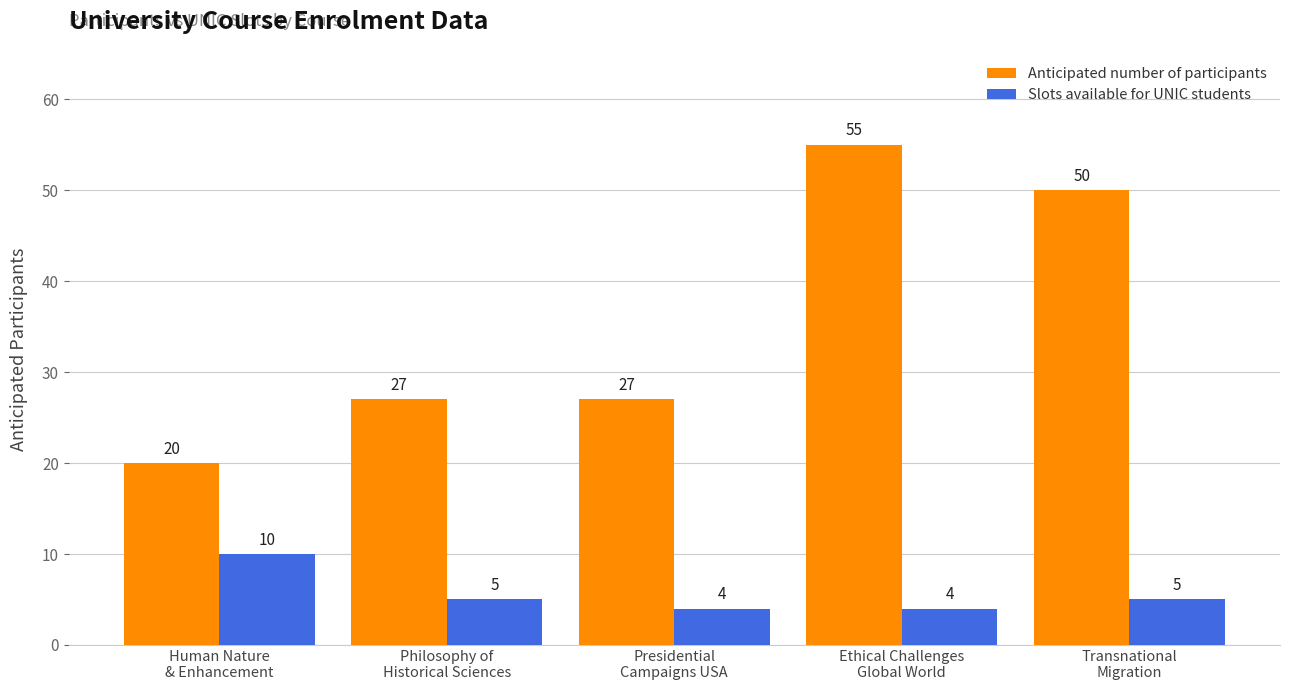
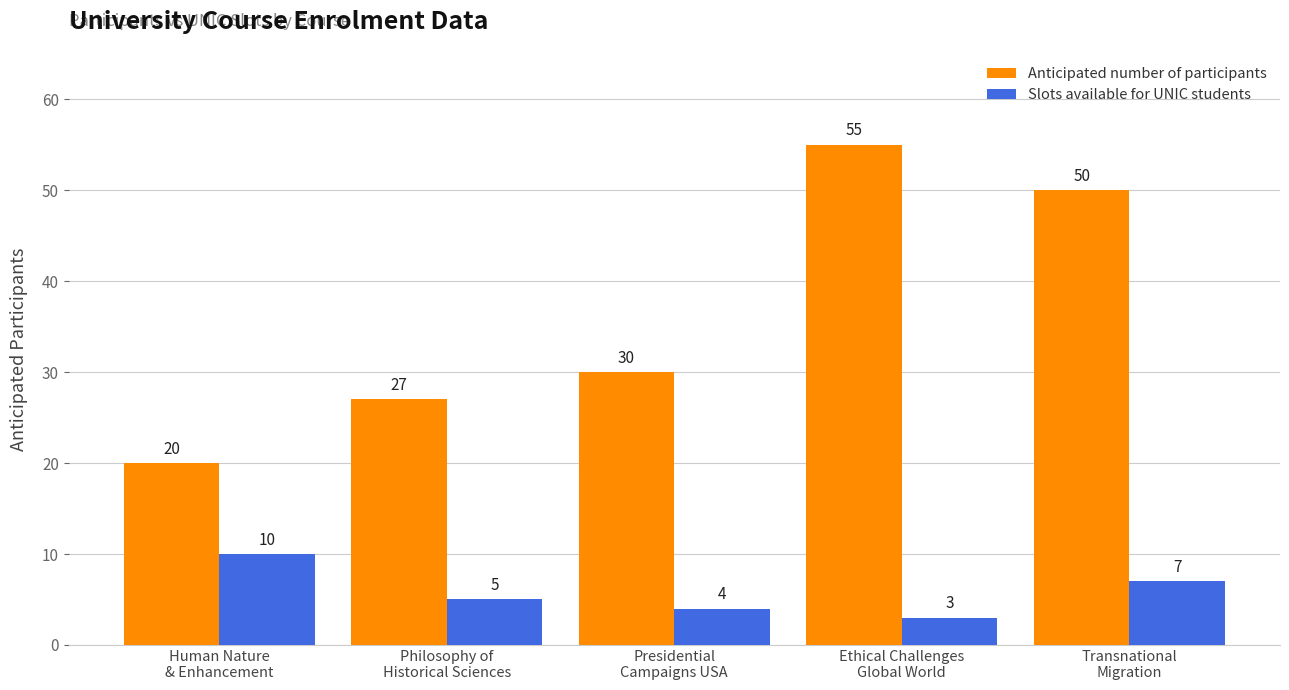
  {
    "Anticipated number of participants": {
      "Human Nature & Enhancement": 20,
      "Philosophy of Historical Sciences": 27,
-     "Presidential Campaigns USA": 27,
+     "Presidential Campaigns USA": 30,
      "Ethical Challenges Global World": 55,
      "Transnational Migration": 50
    },
    "Slots available for UNIC students": {
      "Human Nature & Enhancement": 10,
      "Philosophy of Historical Sciences": 5,
      "Presidential Campaigns USA": 4,
-     "Ethical Challenges Global World": 4,
-     "Transnational Migration": 5
+     "Ethical Challenges Global World": 3,
+     "Transnational Migration": 7
    }
  }
